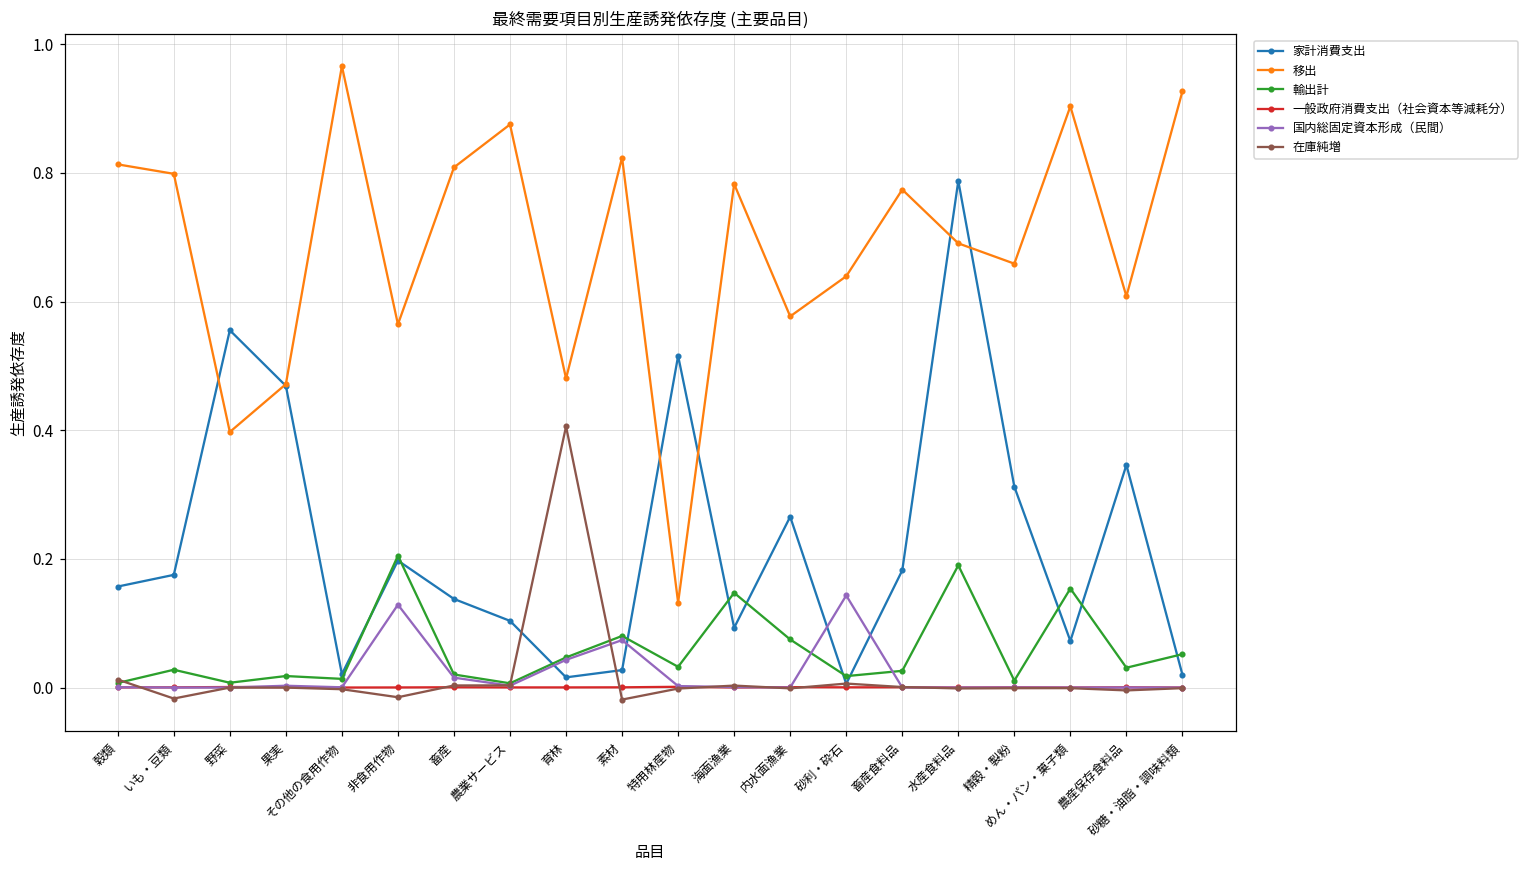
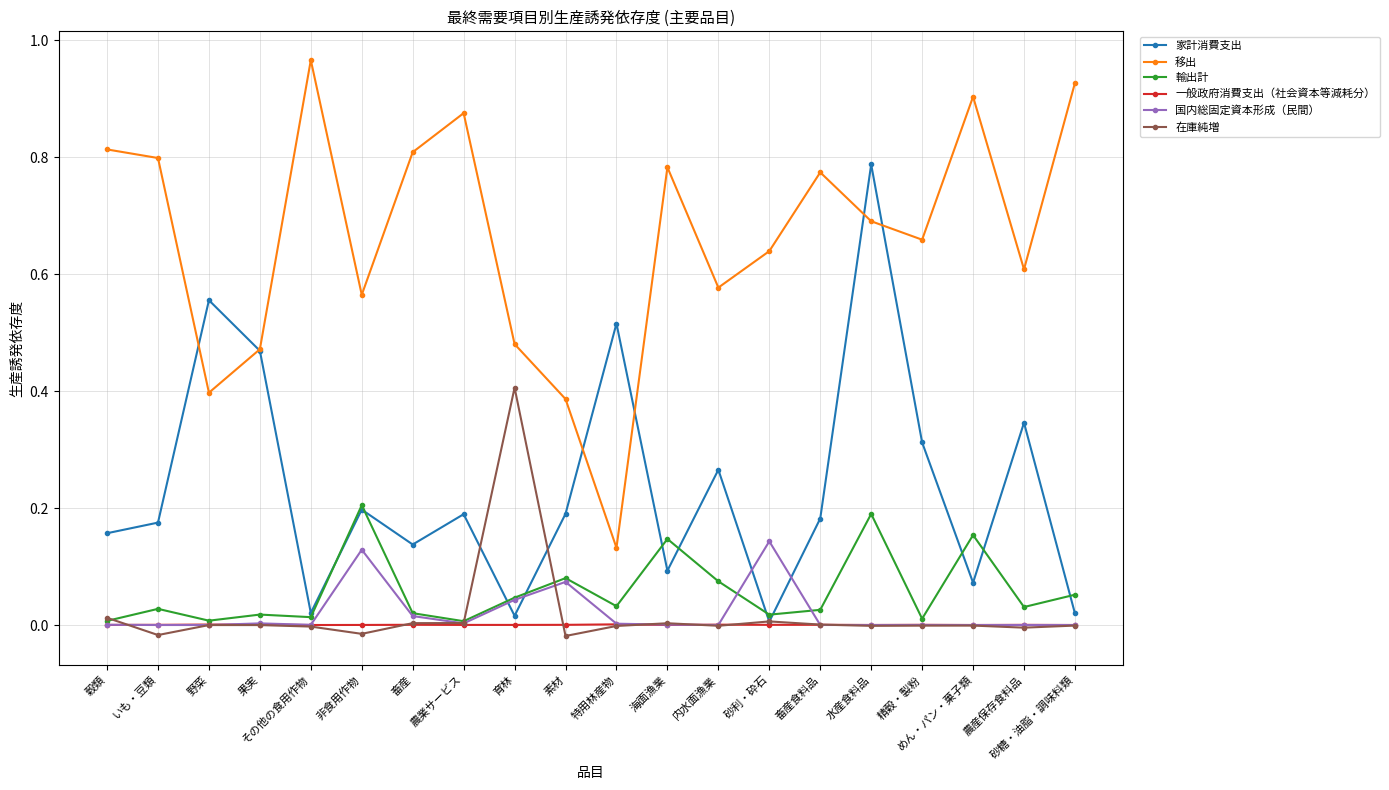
  {
    "家計消費支出": {
      "穀類": 0.16,
      "いも・豆類": 0.18,
      "野菜": 0.56,
      "その他の食用作物": 0.02,
      "非食用作物": 0.20,
      "畜産": 0.14,
-     "農業サービス": 0.10,
+     "農業サービス": 0.19,
      "育林": 0.02,
-     "素材": 0.03,
+     "素材": 0.19,
      "特用林産物": 0.52,
      "海面漁業": 0.09,
      "内水面漁業": 0.27,
      "畜産食料品": 0.18,
      "水産食料品": 0.79,
      "精穀・製粉": 0.31,
      "めん・パン・菓子類": 0.07,
      "農産保存食料品": 0.35,
      "砂糖・油脂・調味料類": 0.02
    },
    "移出": {
      "穀類": 0.81,
      "いも・豆類": 0.80,
      "野菜": 0.40,
      "その他の食用作物": 0.97,
      "非食用作物": 0.56,
      "畜産": 0.81,
      "農業サービス": 0.88,
      "育林": 0.48,
-     "素材": 0.82,
+     "素材": 0.39,
      "特用林産物": 0.13,
      "海面漁業": 0.78,
      "内水面漁業": 0.58,
      "砂利・砕石": 0.64,
      "畜産食料品": 0.77,
      "水産食料品": 0.69,
      "精穀・製粉": 0.66,
      "めん・パン・菓子類": 0.90,
      "農産保存食料品": 0.61,
      "砂糖・油脂・調味料類": 0.93
    },
    "輸出計": {
      "穀類": 0.01,
      "いも・豆類": 0.03,
      "野菜": 0.01,
      "果実": 0.02,
      "その他の食用作物": 0.01,
      "非食用作物": 0.20,
      "畜産": 0.02,
      "素材": 0.08,
      "特用林産物": 0.03,
      "海面漁業": 0.15,
      "内水面漁業": 0.07,
      "砂利・砕石": 0.02,
      "畜産食料品": 0.03,
      "水産食料品": 0.19,
      "精穀・製粉": 0.01,
      "めん・パン・菓子類": 0.15,
      "農産保存食料品": 0.03,
      "砂糖・油脂・調味料類": 0.05
    },
    "一般政府消費支出（社会資本等減耗分）": {
      "非食用作物": 0.00,
      "育林": 0.00,
      "素材": 0.00,
      "砂利・砕石": 0.00
    },
    "国内総固定資本形成（民間）": {
      "非食用作物": 0.13,
      "畜産": 0.02,
      "素材": 0.07,
      "砂利・砕石": 0.14
    },
    "在庫純増": {
      "穀類": 0.01,
      "いも・豆類": -0.02,
      "非食用作物": -0.02,
      "育林": 0.41,
      "素材": -0.02,
      "農産保存食料品": 0.00
    }
  }
